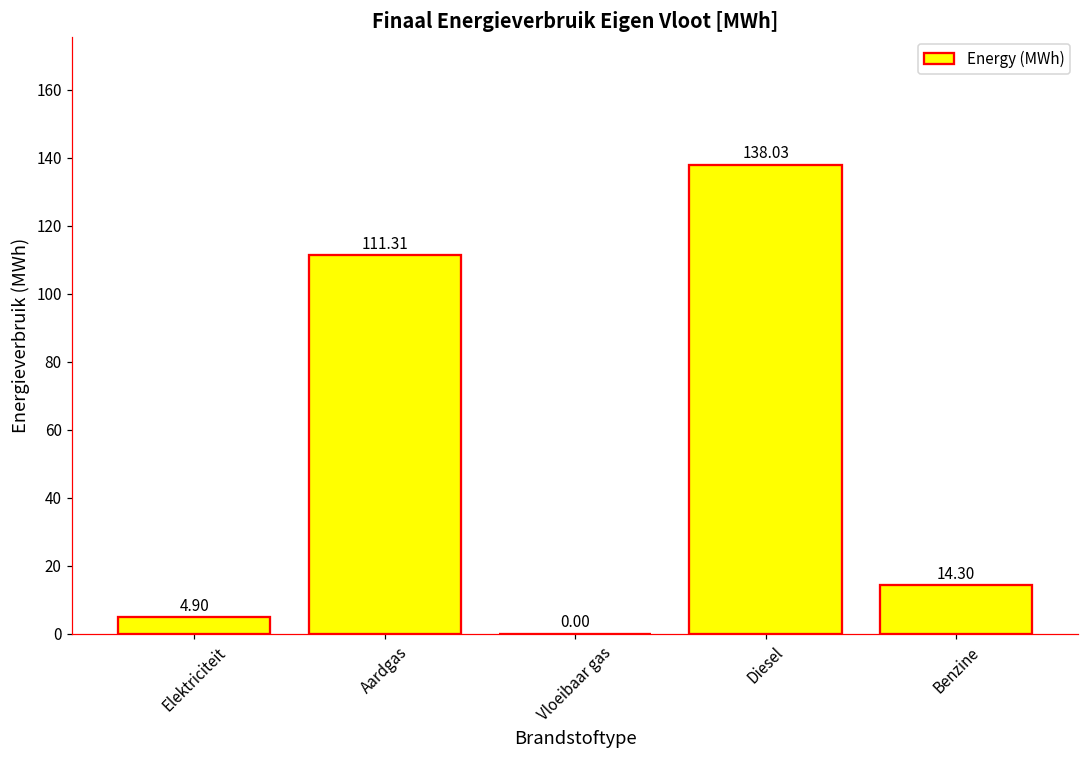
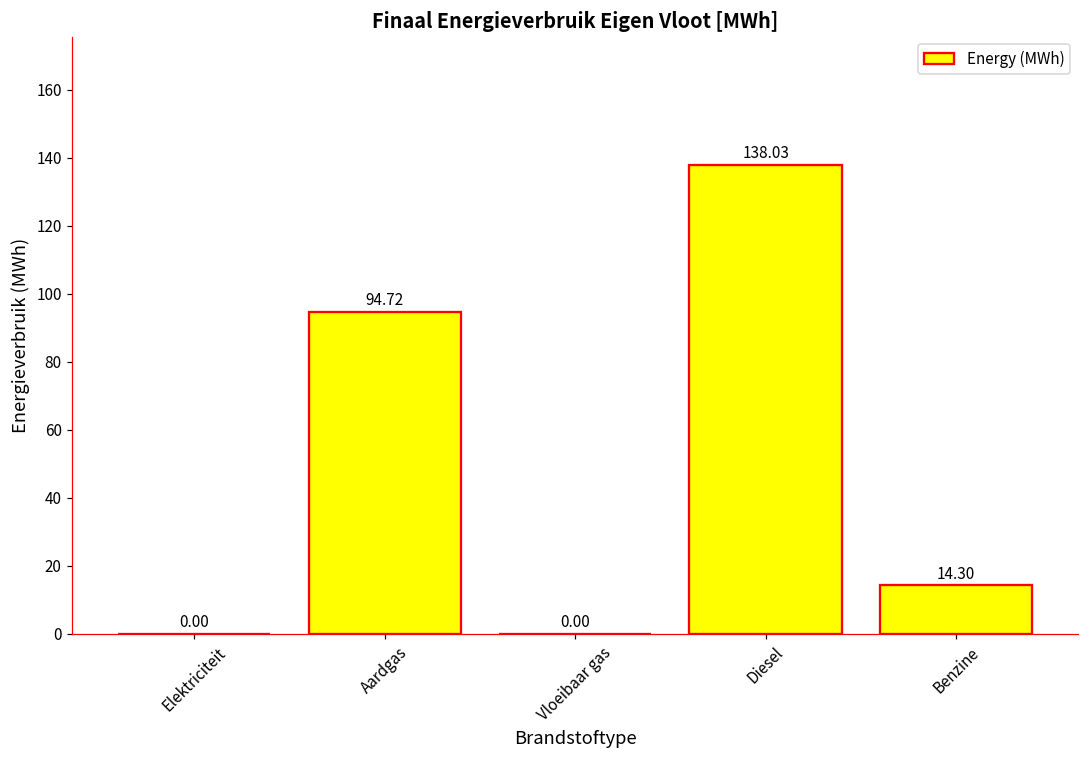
  {
-   "Elektriciteit": 4.90,
-   "Aardgas": 111.31,
+   "Elektriciteit": 0.00,
+   "Aardgas": 94.72,
    "Vloeibaar gas": 0.00,
    "Diesel": 138.03,
    "Benzine": 14.30
  }
